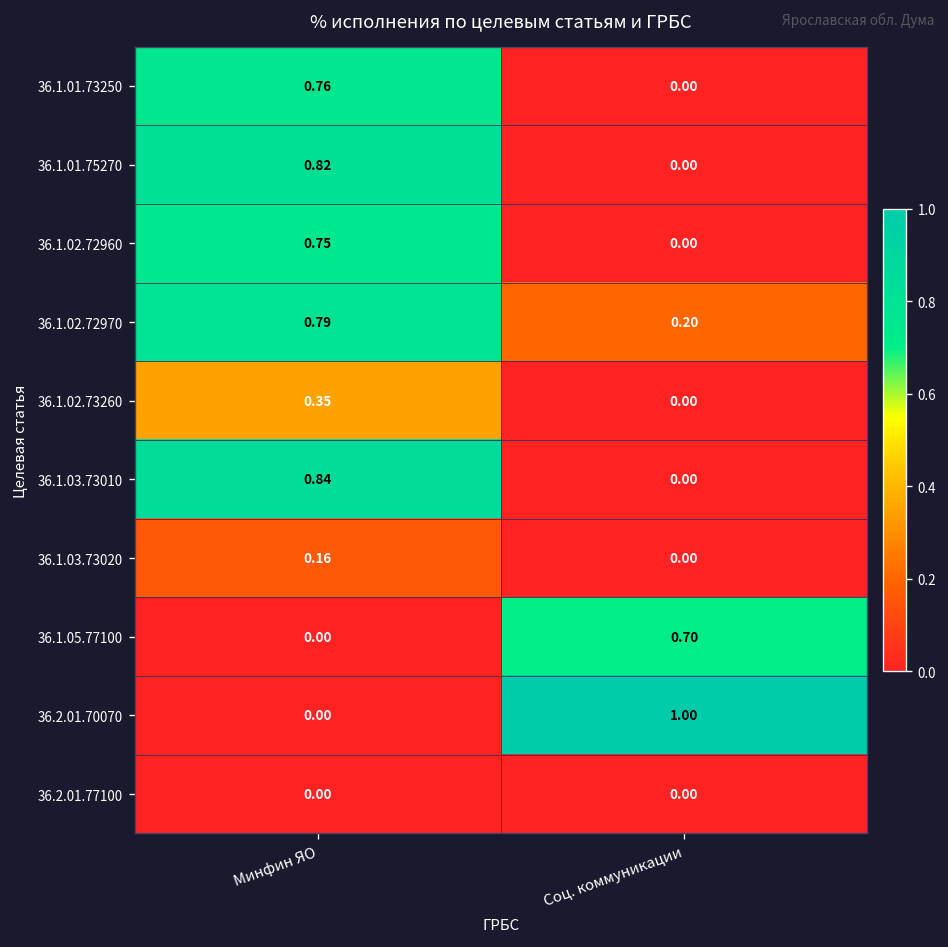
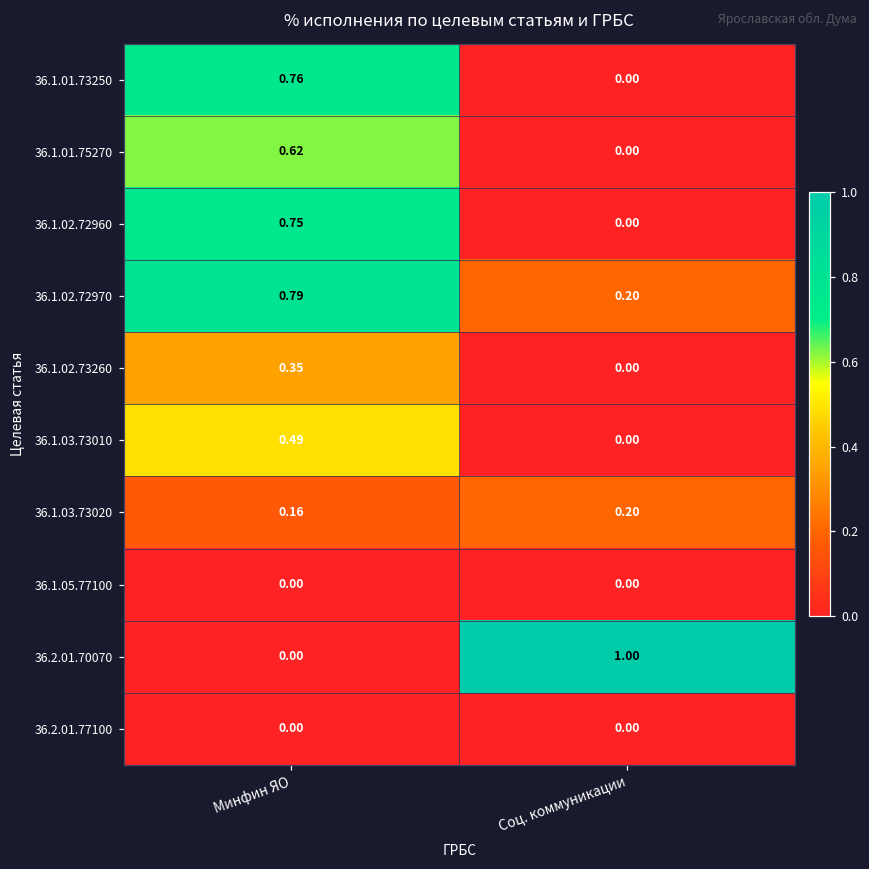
  {
    "36.1.01.73250": {
      "Минфин ЯО": 0.76,
      "Соц. коммуникации": 0.00
    },
    "36.1.01.75270": {
-     "Минфин ЯО": 0.82,
+     "Минфин ЯО": 0.62,
      "Соц. коммуникации": 0.00
    },
    "36.1.02.72960": {
      "Минфин ЯО": 0.75,
      "Соц. коммуникации": 0.00
    },
    "36.1.02.72970": {
      "Минфин ЯО": 0.79,
      "Соц. коммуникации": 0.20
    },
    "36.1.02.73260": {
      "Минфин ЯО": 0.35,
      "Соц. коммуникации": 0.00
    },
    "36.1.03.73010": {
-     "Минфин ЯО": 0.84,
+     "Минфин ЯО": 0.49,
      "Соц. коммуникации": 0.00
    },
    "36.1.03.73020": {
      "Минфин ЯО": 0.16,
-     "Соц. коммуникации": 0.00
+     "Соц. коммуникации": 0.20
    },
    "36.1.05.77100": {
      "Минфин ЯО": 0.00,
-     "Соц. коммуникации": 0.70
+     "Соц. коммуникации": 0.00
    },
    "36.2.01.70070": {
      "Минфин ЯО": 0.00,
      "Соц. коммуникации": 1.00
    },
    "36.2.01.77100": {
      "Минфин ЯО": 0.00,
      "Соц. коммуникации": 0.00
    }
  }
